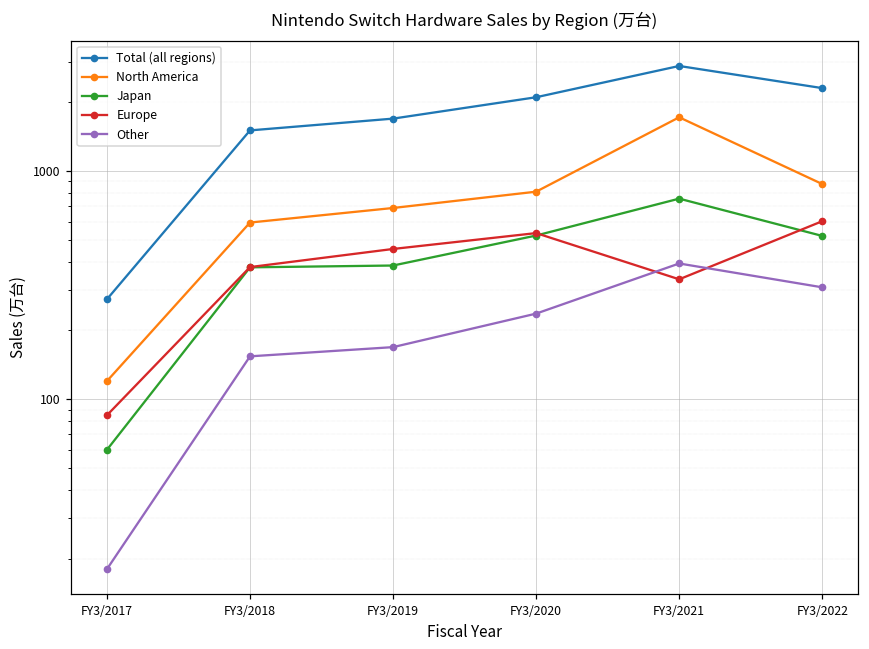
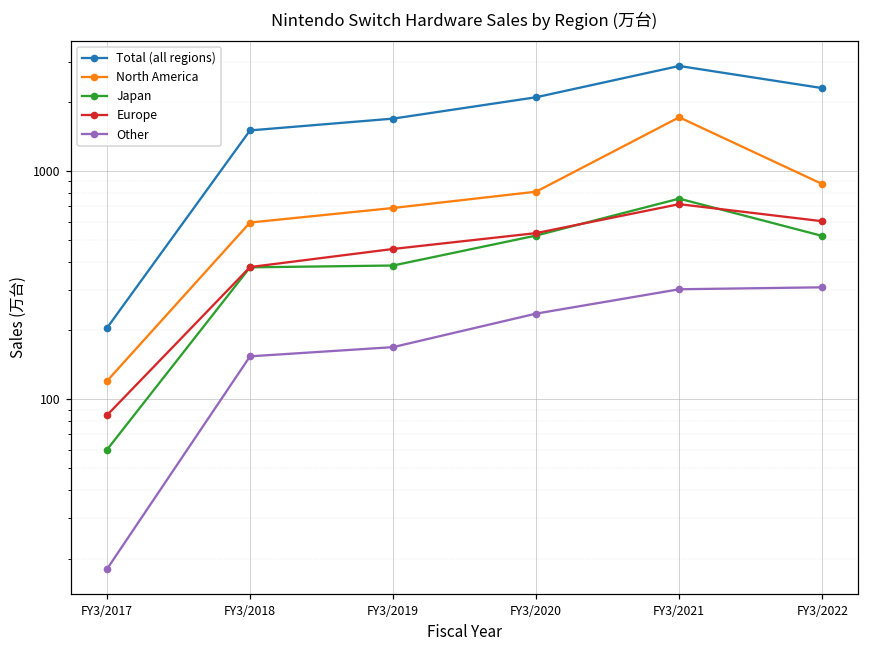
  {
    "Total (all regions)": {
-     "FY3/2017": 270,
+     "FY3/2017": 210,
      "FY3/2018": 1500,
      "FY3/2019": 1700,
      "FY3/2020": 2100,
      "FY3/2021": 2900,
      "FY3/2022": 2300
    },
    "North America": {
      "FY3/2017": 120,
      "FY3/2018": 590,
      "FY3/2019": 690,
      "FY3/2020": 810,
      "FY3/2021": 1700,
      "FY3/2022": 880
    },
    "Japan": {
      "FY3/2017": 60,
      "FY3/2019": 390,
      "FY3/2021": 760,
      "FY3/2022": 520
    },
    "Europe": {
      "FY3/2017": 85,
      "FY3/2019": 460,
-     "FY3/2021": 340,
+     "FY3/2021": 720,
      "FY3/2022": 600
    },
    "Other": {
      "FY3/2017": 18,
      "FY3/2018": 150,
      "FY3/2019": 170,
      "FY3/2020": 240,
-     "FY3/2021": 390,
+     "FY3/2021": 300,
      "FY3/2022": 310
    }
  }
